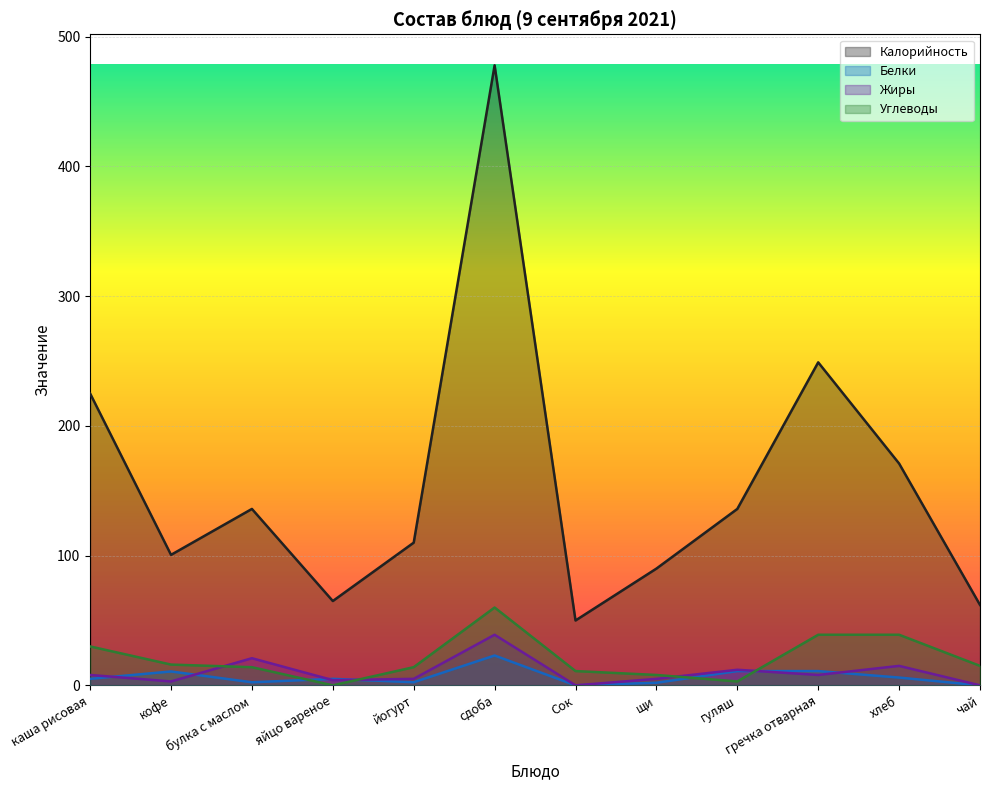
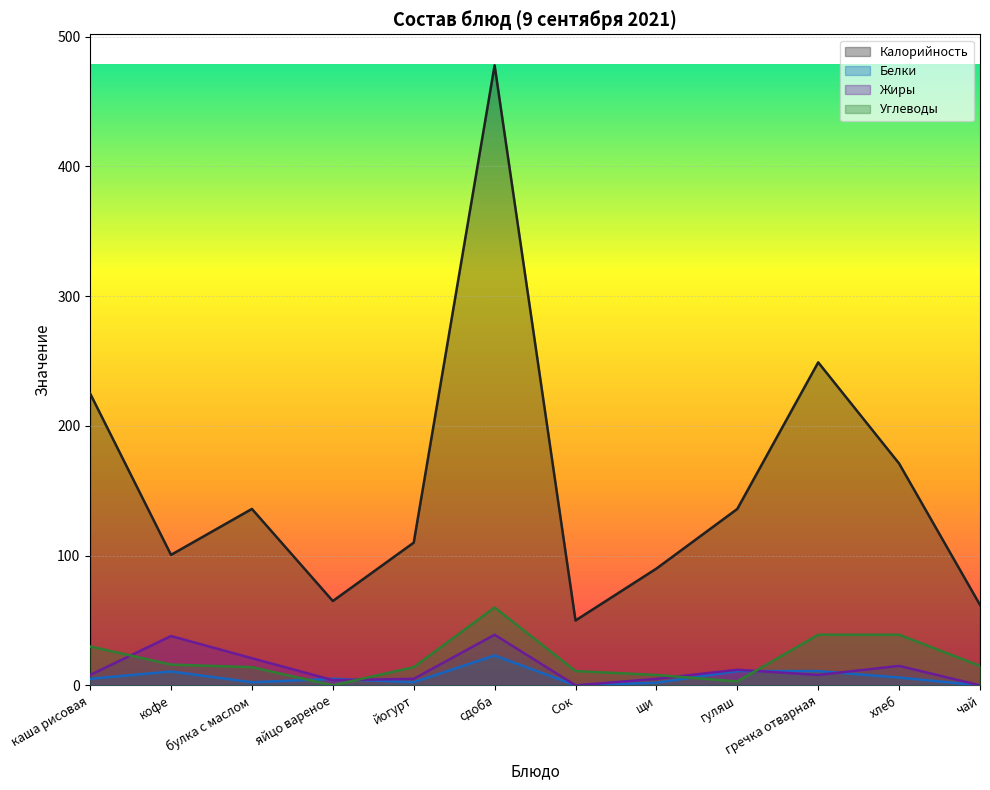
  {
    "Белки": {
      "каша рисовая": 5,
      "кофе": 11,
      "булка с маслом": 2,
      "йогурт": 2,
      "сдоба": 23,
      "щи": 2,
      "гречка отварная": 11,
      "хлеб": 6
    },
    "Жиры": {
      "каша рисовая": 8,
-     "кофе": 3,
+     "кофе": 38,
      "булка с маслом": 21,
      "йогурт": 5,
      "сдоба": 39,
      "щи": 5,
      "гречка отварная": 8,
      "хлеб": 15
    }
  }
